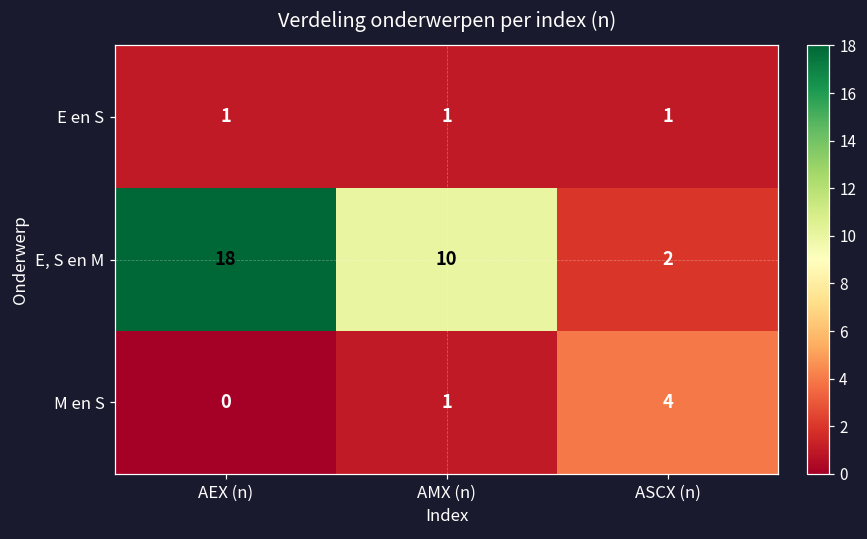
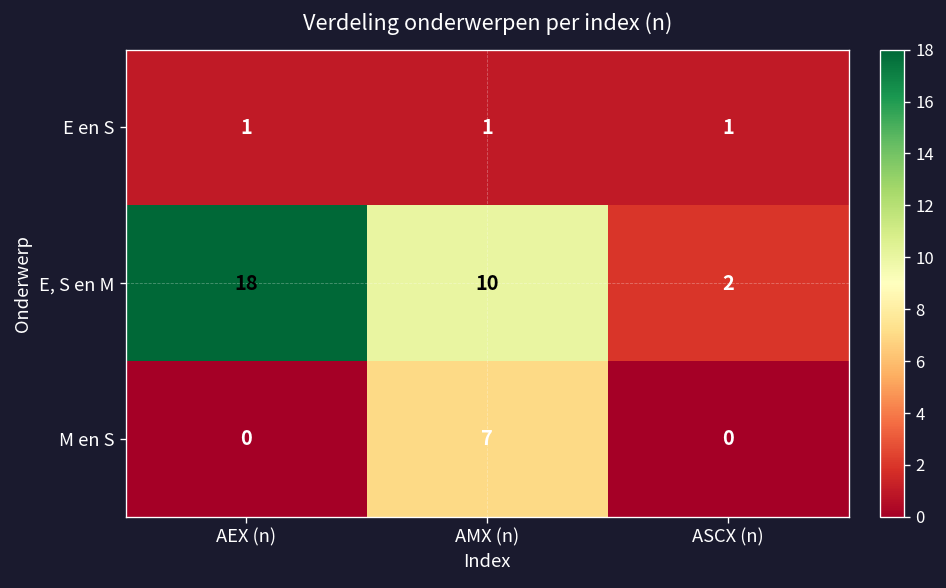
  {
    "E en S": {
      "AEX (n)": 1,
      "AMX (n)": 1,
      "ASCX (n)": 1
    },
    "E, S en M": {
      "AEX (n)": 18,
      "AMX (n)": 10,
      "ASCX (n)": 2
    },
    "M en S": {
      "AEX (n)": 0,
-     "AMX (n)": 1,
-     "ASCX (n)": 4
+     "AMX (n)": 7,
+     "ASCX (n)": 0
    }
  }
